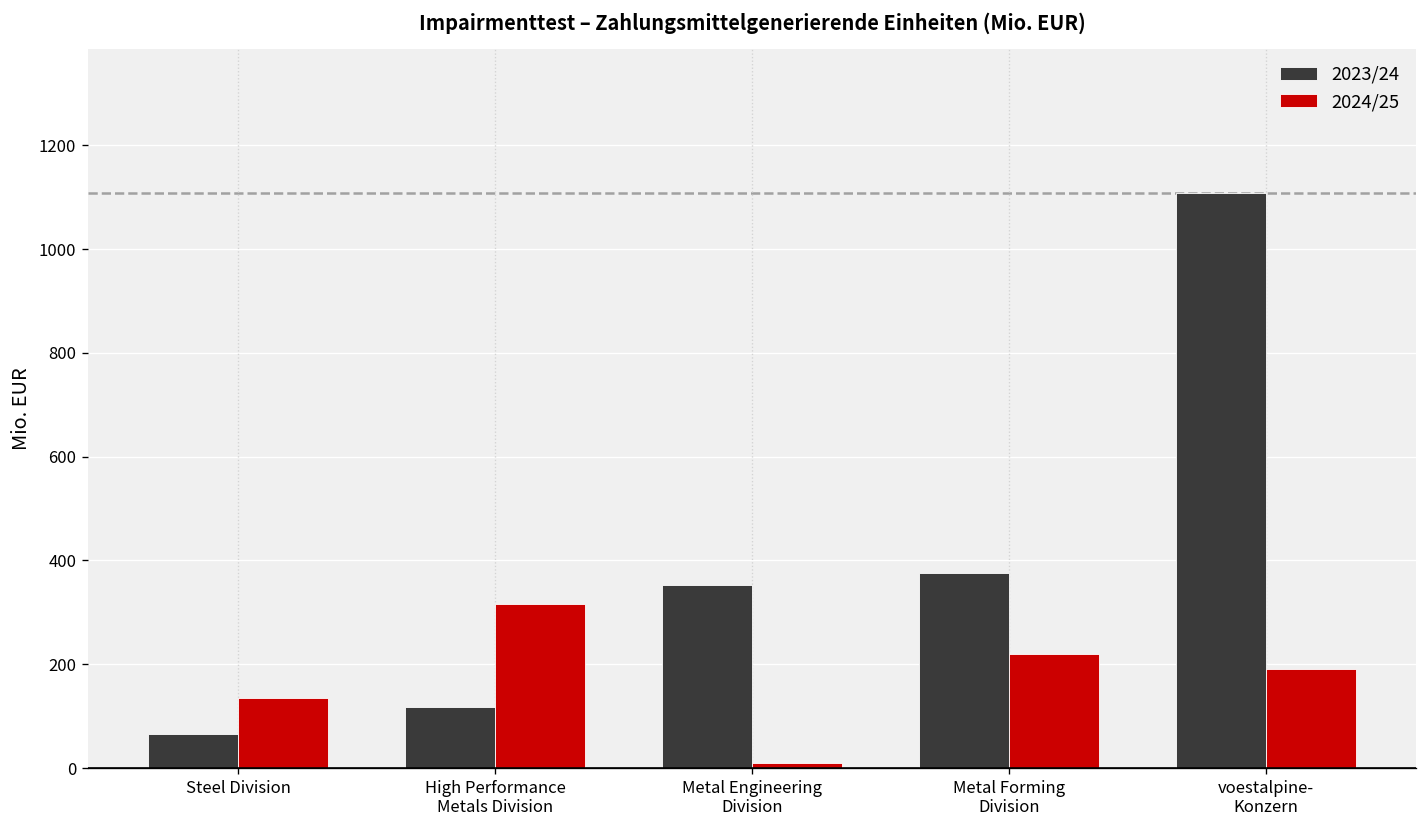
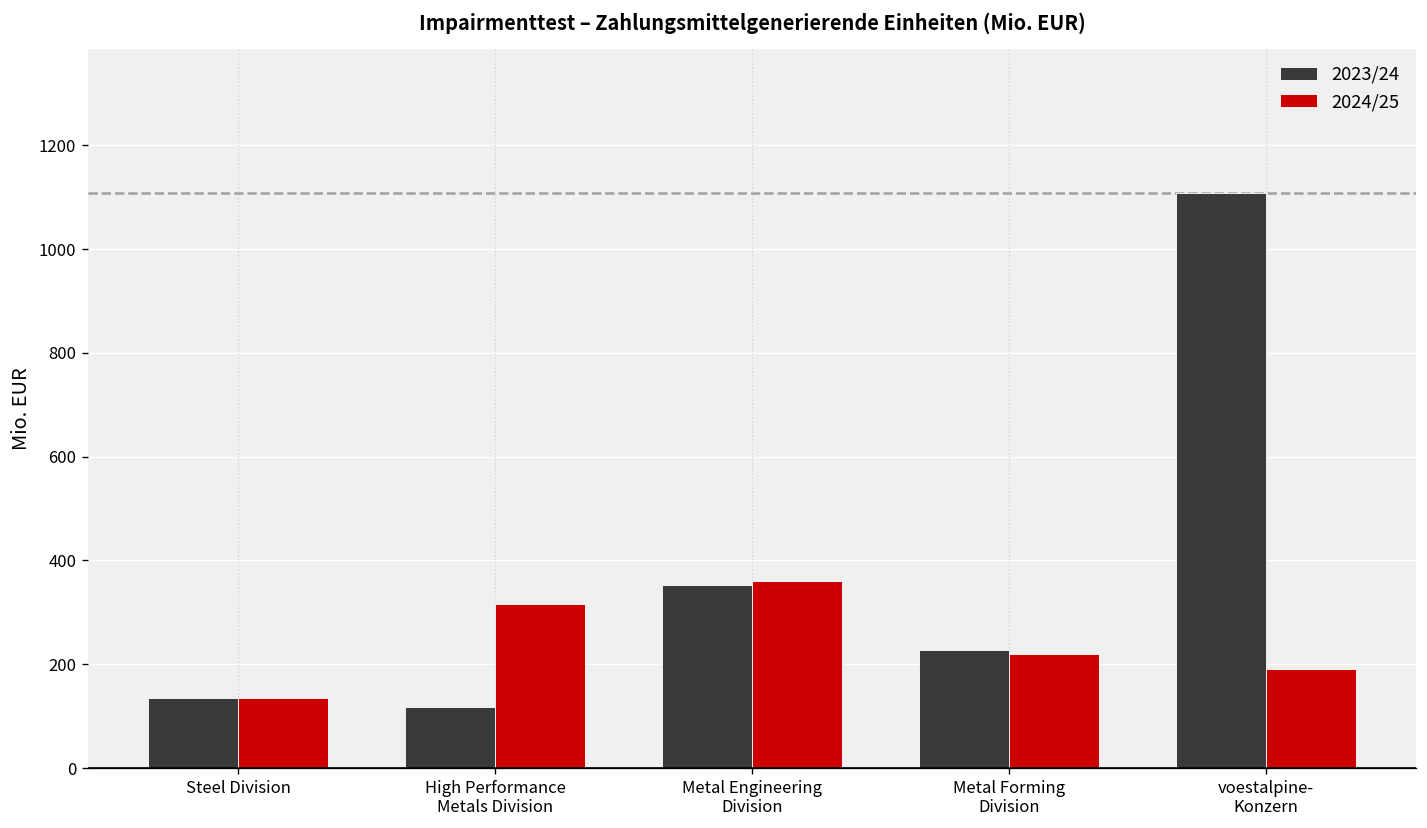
  {
    "2023/24": {
-     "Steel Division": 70,
+     "Steel Division": 140,
      "High Performance Metals Division": 120,
      "Metal Engineering Division": 350,
-     "Metal Forming Division": 380,
+     "Metal Forming Division": 230,
      "voestalpine- Konzern": 1110
    },
    "2024/25": {
      "Steel Division": 140,
      "High Performance Metals Division": 320,
-     "Metal Engineering Division": 10,
+     "Metal Engineering Division": 360,
      "Metal Forming Division": 220,
      "voestalpine- Konzern": 190
    }
  }
